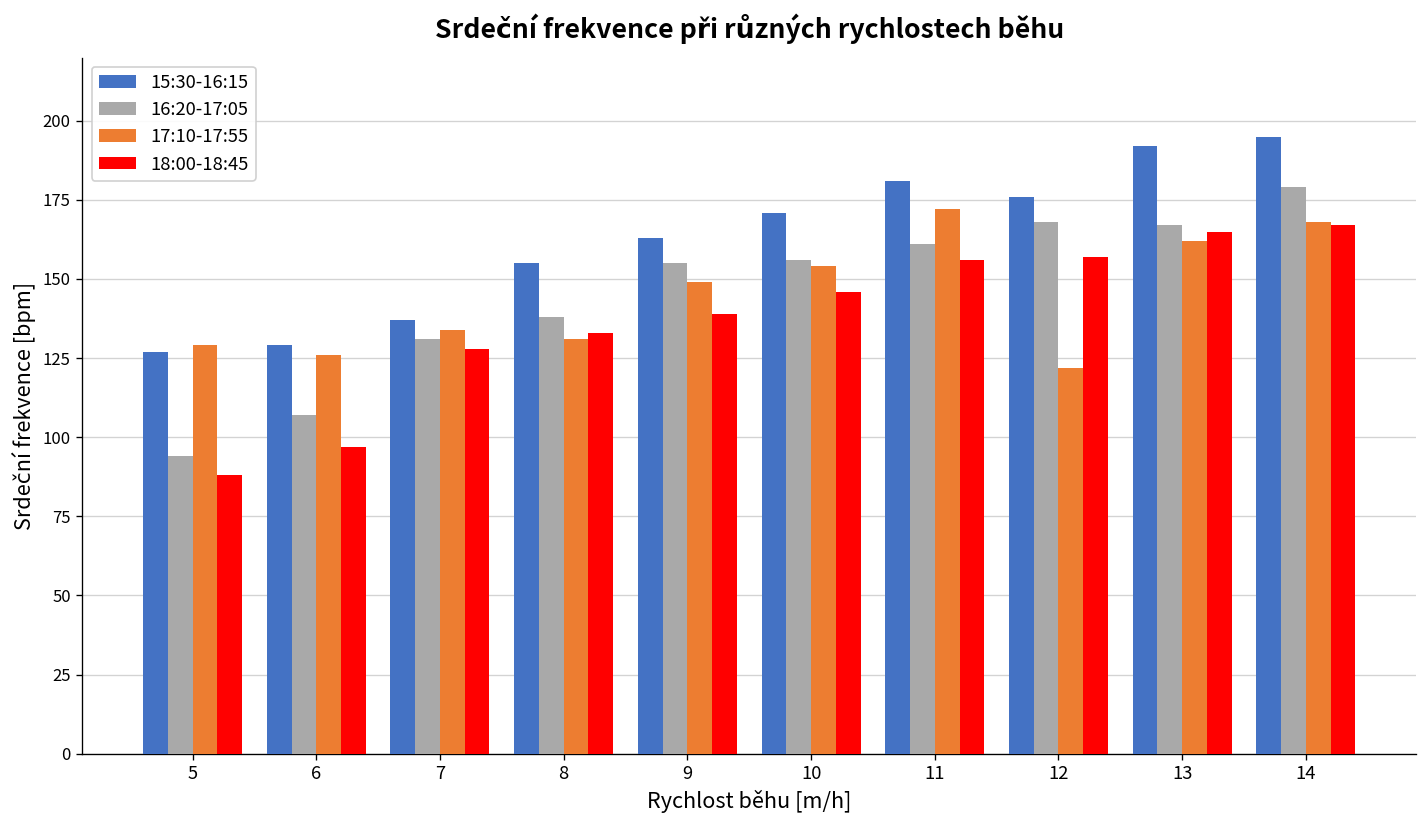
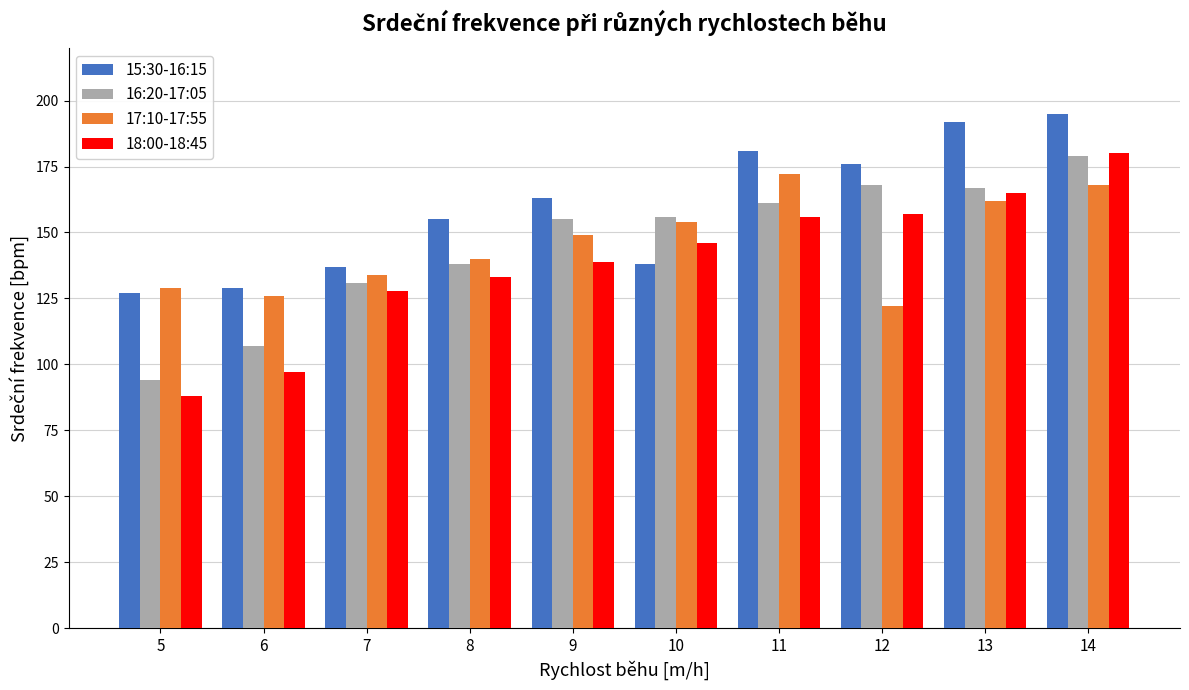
  {
    "15:30-16:15": {
      "5": 127,
      "6": 129,
      "7": 137,
      "8": 155,
      "9": 163,
-     "10": 171,
+     "10": 138,
      "11": 181,
      "12": 176,
      "13": 192,
      "14": 195
    },
    "16:20-17:05": {
      "5": 94,
      "6": 107,
      "7": 131,
      "8": 138,
      "9": 155,
      "10": 156,
      "11": 161,
      "12": 168,
      "13": 167,
      "14": 179
    },
    "17:10-17:55": {
      "5": 129,
      "6": 126,
      "7": 134,
-     "8": 131,
+     "8": 140,
      "9": 149,
      "10": 154,
      "11": 172,
      "12": 122,
      "13": 162,
      "14": 168
    },
    "18:00-18:45": {
      "5": 88,
      "6": 97,
      "7": 128,
      "8": 133,
      "9": 139,
      "10": 146,
      "11": 156,
      "12": 157,
      "13": 165,
-     "14": 167
+     "14": 180
    }
  }
